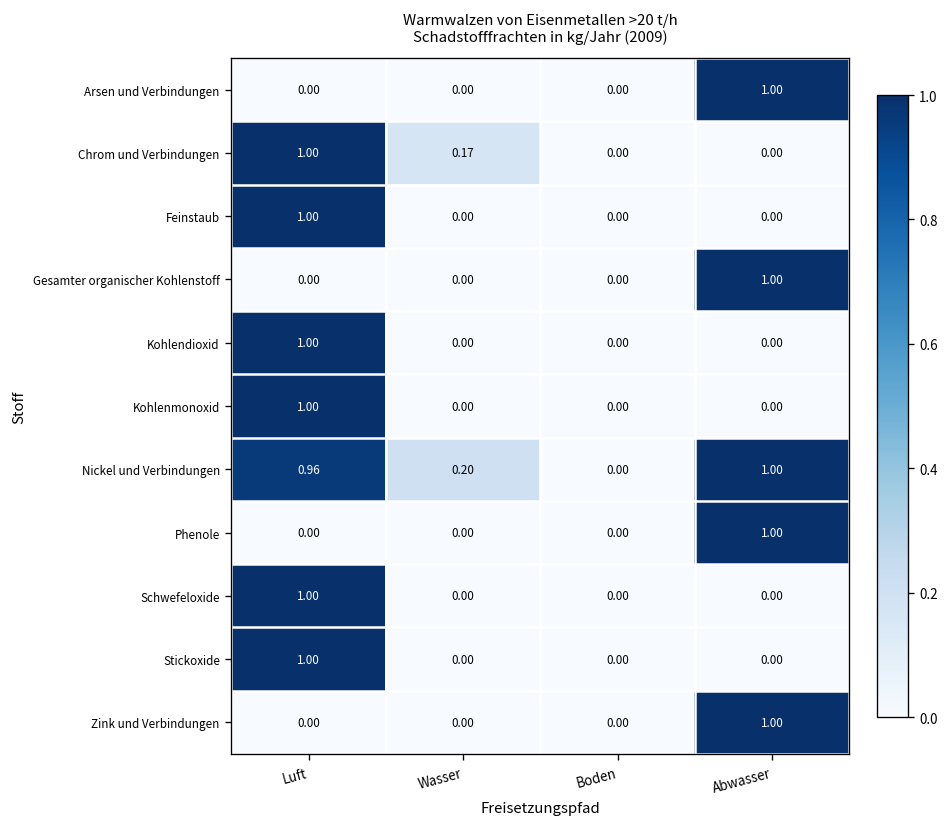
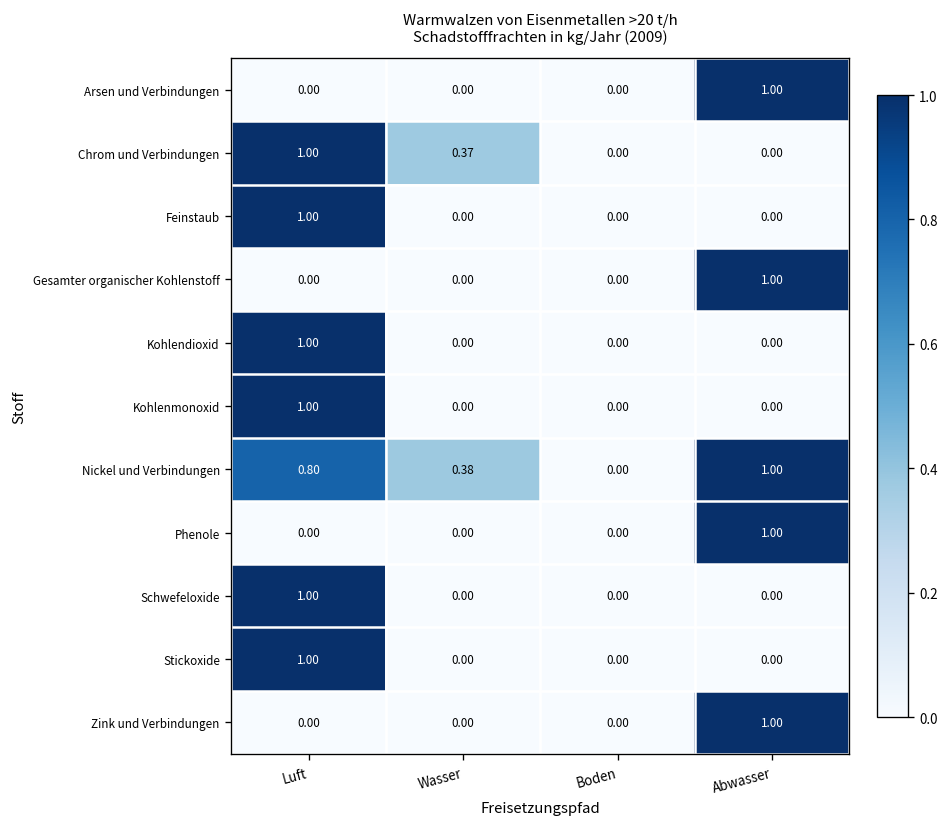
  {
    "Arsen und Verbindungen": {
      "Luft": 0.00,
      "Wasser": 0.00,
      "Boden": 0.00,
      "Abwasser": 1.00
    },
    "Chrom und Verbindungen": {
      "Luft": 1.00,
-     "Wasser": 0.17,
+     "Wasser": 0.37,
      "Boden": 0.00,
      "Abwasser": 0.00
    },
    "Feinstaub": {
      "Luft": 1.00,
      "Wasser": 0.00,
      "Boden": 0.00,
      "Abwasser": 0.00
    },
    "Gesamter organischer Kohlenstoff": {
      "Luft": 0.00,
      "Wasser": 0.00,
      "Boden": 0.00,
      "Abwasser": 1.00
    },
    "Kohlendioxid": {
      "Luft": 1.00,
      "Wasser": 0.00,
      "Boden": 0.00,
      "Abwasser": 0.00
    },
    "Kohlenmonoxid": {
      "Luft": 1.00,
      "Wasser": 0.00,
      "Boden": 0.00,
      "Abwasser": 0.00
    },
    "Nickel und Verbindungen": {
-     "Luft": 0.96,
-     "Wasser": 0.20,
+     "Luft": 0.80,
+     "Wasser": 0.38,
      "Boden": 0.00,
      "Abwasser": 1.00
    },
    "Phenole": {
      "Luft": 0.00,
      "Wasser": 0.00,
      "Boden": 0.00,
      "Abwasser": 1.00
    },
    "Schwefeloxide": {
      "Luft": 1.00,
      "Wasser": 0.00,
      "Boden": 0.00,
      "Abwasser": 0.00
    },
    "Stickoxide": {
      "Luft": 1.00,
      "Wasser": 0.00,
      "Boden": 0.00,
      "Abwasser": 0.00
    },
    "Zink und Verbindungen": {
      "Luft": 0.00,
      "Wasser": 0.00,
      "Boden": 0.00,
      "Abwasser": 1.00
    }
  }
